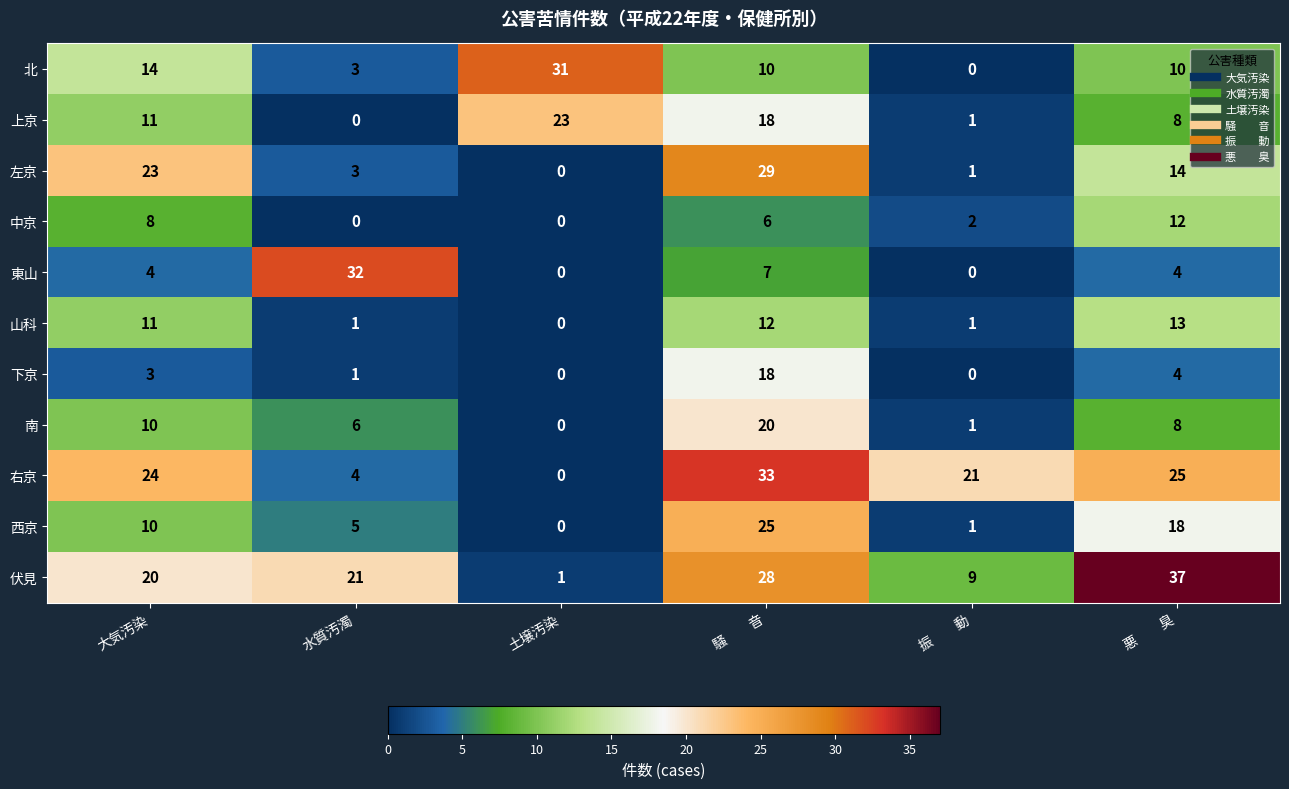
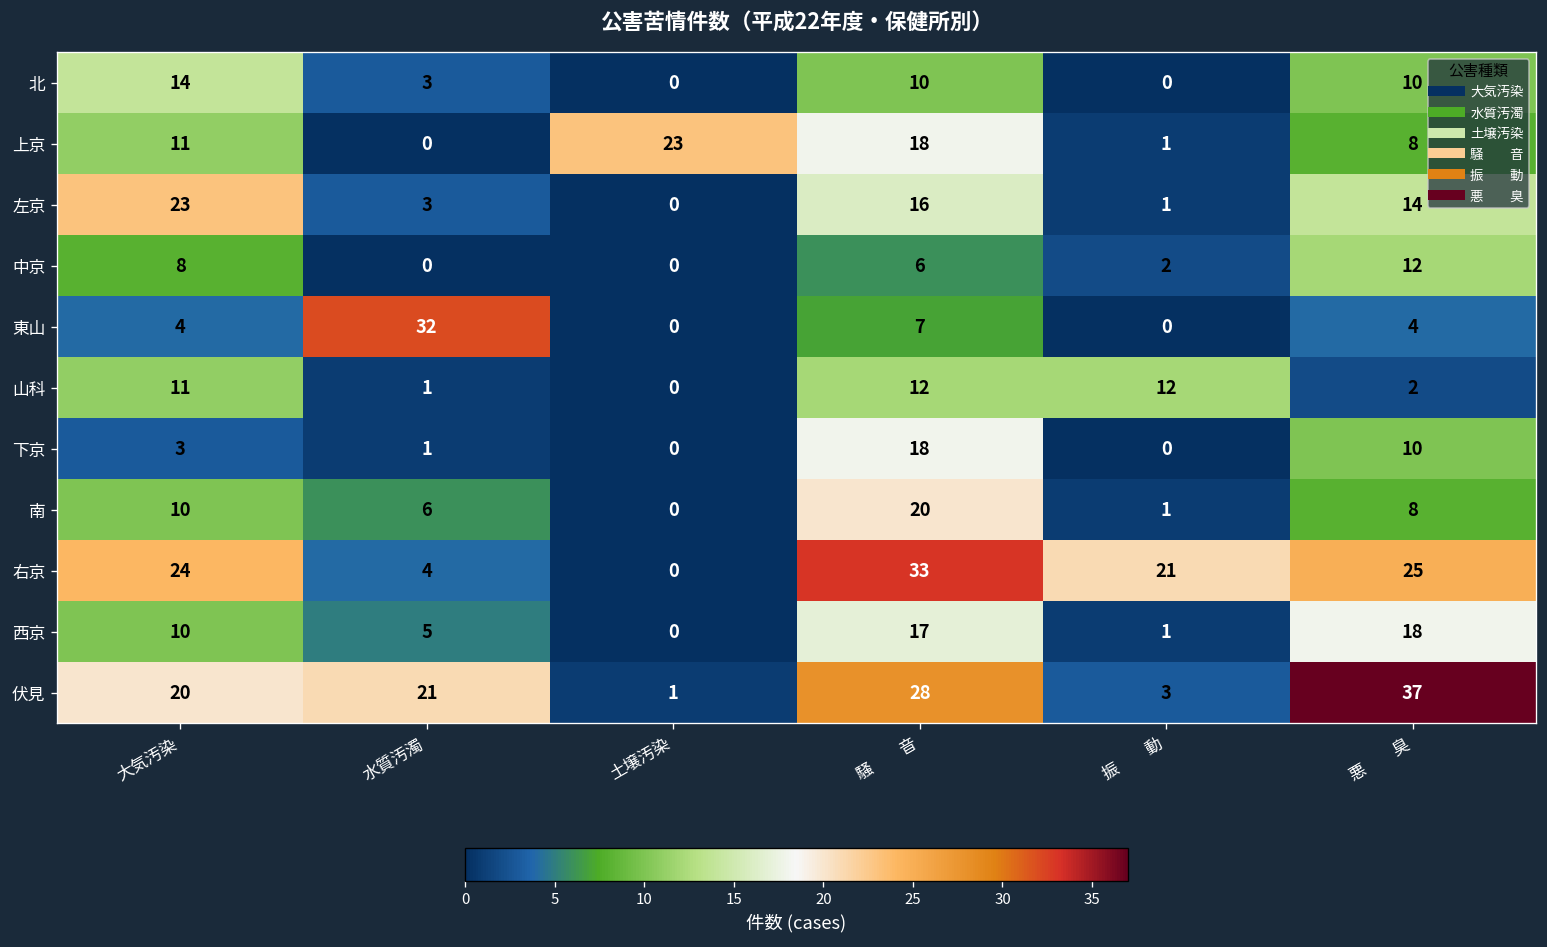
  {
    "北": {
      "大気汚染": 14,
      "水質汚濁": 3,
-     "土壌汚染": 31,
+     "土壌汚染": 0,
      "騒 音": 10,
      "振 動": 0,
      "悪 臭": 10
    },
    "上京": {
      "大気汚染": 11,
      "水質汚濁": 0,
      "土壌汚染": 23,
      "騒 音": 18,
      "振 動": 1,
      "悪 臭": 8
    },
    "左京": {
      "大気汚染": 23,
      "水質汚濁": 3,
      "土壌汚染": 0,
-     "騒 音": 29,
+     "騒 音": 16,
      "振 動": 1,
      "悪 臭": 14
    },
    "中京": {
      "大気汚染": 8,
      "水質汚濁": 0,
      "土壌汚染": 0,
      "騒 音": 6,
      "振 動": 2,
      "悪 臭": 12
    },
    "東山": {
      "大気汚染": 4,
      "水質汚濁": 32,
      "土壌汚染": 0,
      "騒 音": 7,
      "振 動": 0,
      "悪 臭": 4
    },
    "山科": {
      "大気汚染": 11,
      "水質汚濁": 1,
      "土壌汚染": 0,
      "騒 音": 12,
-     "振 動": 1,
-     "悪 臭": 13
+     "振 動": 12,
+     "悪 臭": 2
    },
    "下京": {
      "大気汚染": 3,
      "水質汚濁": 1,
      "土壌汚染": 0,
      "騒 音": 18,
      "振 動": 0,
-     "悪 臭": 4
+     "悪 臭": 10
    },
    "南": {
      "大気汚染": 10,
      "水質汚濁": 6,
      "土壌汚染": 0,
      "騒 音": 20,
      "振 動": 1,
      "悪 臭": 8
    },
    "右京": {
      "大気汚染": 24,
      "水質汚濁": 4,
      "土壌汚染": 0,
      "騒 音": 33,
      "振 動": 21,
      "悪 臭": 25
    },
    "西京": {
      "大気汚染": 10,
      "水質汚濁": 5,
      "土壌汚染": 0,
-     "騒 音": 25,
+     "騒 音": 17,
      "振 動": 1,
      "悪 臭": 18
    },
    "伏見": {
      "大気汚染": 20,
      "水質汚濁": 21,
      "土壌汚染": 1,
      "騒 音": 28,
-     "振 動": 9,
+     "振 動": 3,
      "悪 臭": 37
    }
  }
